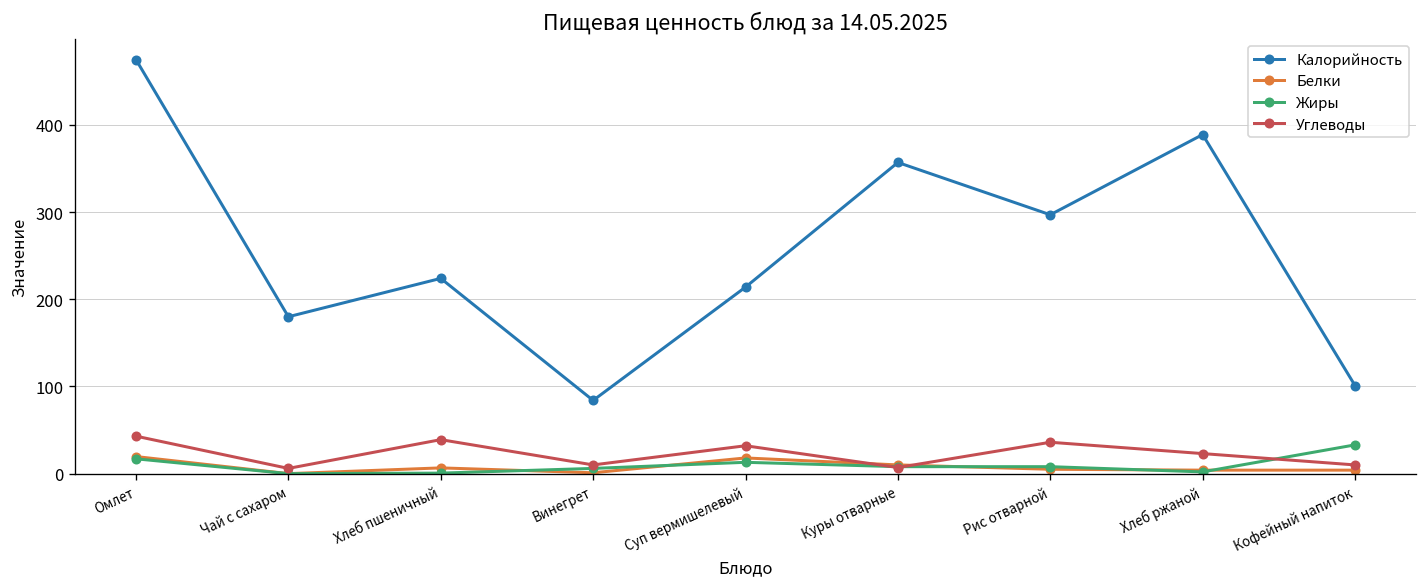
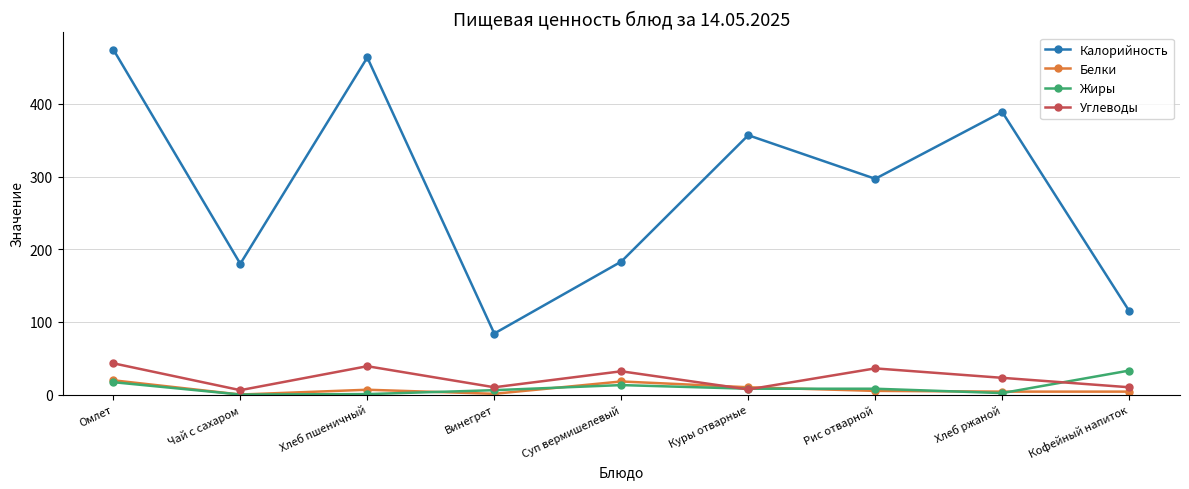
  {
    "Калорийность": {
      "Омлет": 480,
      "Чай с сахаром": 180,
-     "Хлеб пшеничный": 220,
+     "Хлеб пшеничный": 460,
      "Винегрет": 80,
-     "Суп вермишелевый": 210,
+     "Суп вермишелевый": 180,
      "Куры отварные": 360,
      "Рис отварной": 300,
      "Хлеб ржаной": 390,
-     "Кофейный напиток": 100
+     "Кофейный напиток": 120
    },
    "Жиры": {
      "Хлеб пшеничный": 0,
      "Винегрет": 10,
      "Суп вермишелевый": 10,
      "Кофейный напиток": 30
    }
  }
